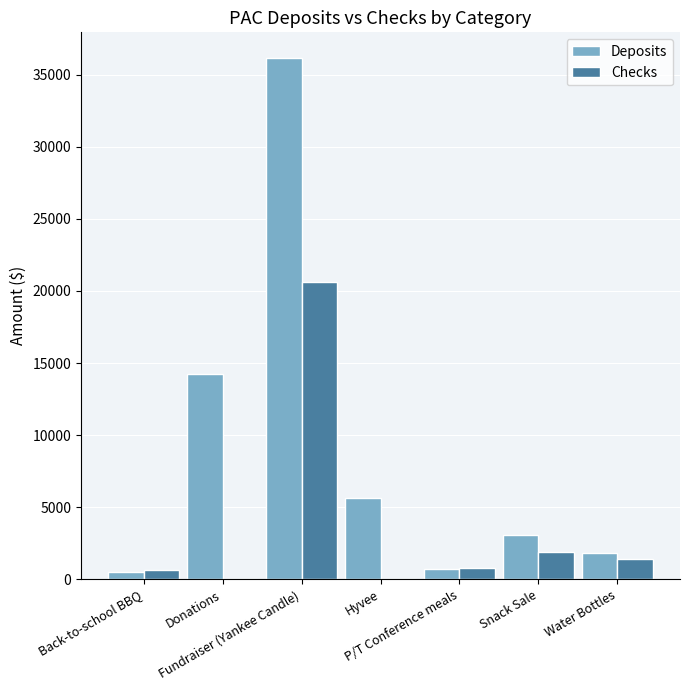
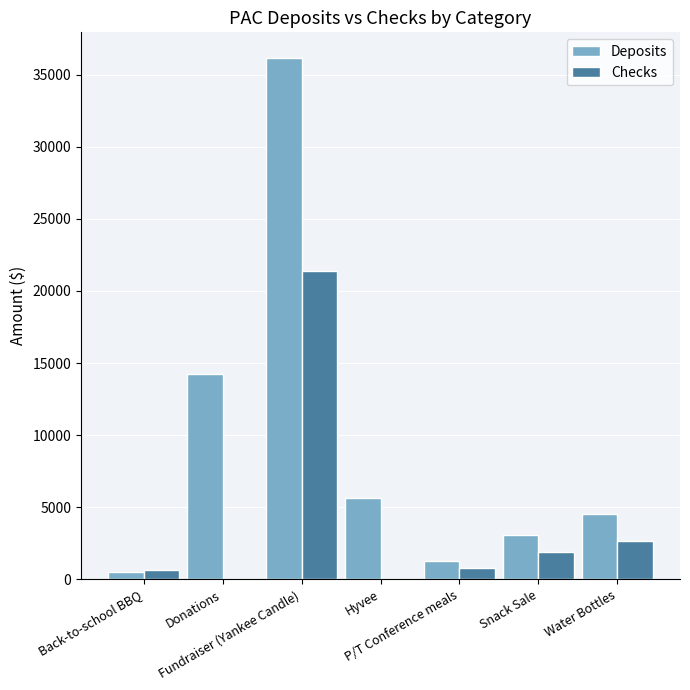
  {
    "Deposits": {
      "Back-to-school BBQ": 500,
      "Donations": 14300,
      "Fundraiser (Yankee Candle)": 36100,
      "Hyvee": 5700,
-     "P/T Conference meals": 700,
+     "P/T Conference meals": 1300,
      "Snack Sale": 3100,
-     "Water Bottles": 1800
+     "Water Bottles": 4500
    },
    "Checks": {
      "Back-to-school BBQ": 700,
      "Donations": 0,
-     "Fundraiser (Yankee Candle)": 20600,
+     "Fundraiser (Yankee Candle)": 21400,
      "Hyvee": 0,
      "P/T Conference meals": 800,
      "Snack Sale": 1900,
-     "Water Bottles": 1400
+     "Water Bottles": 2700
    }
  }
